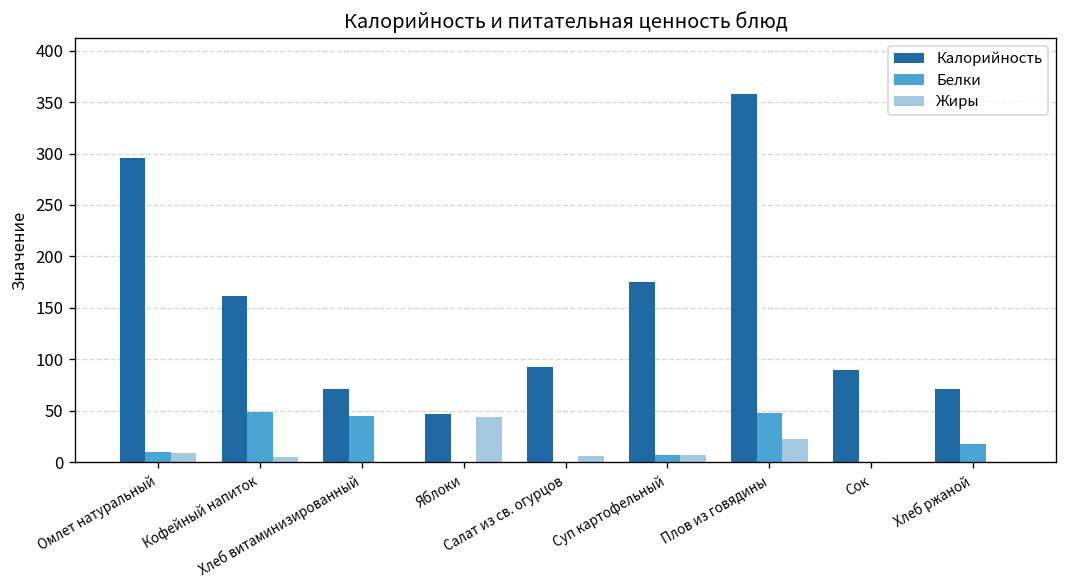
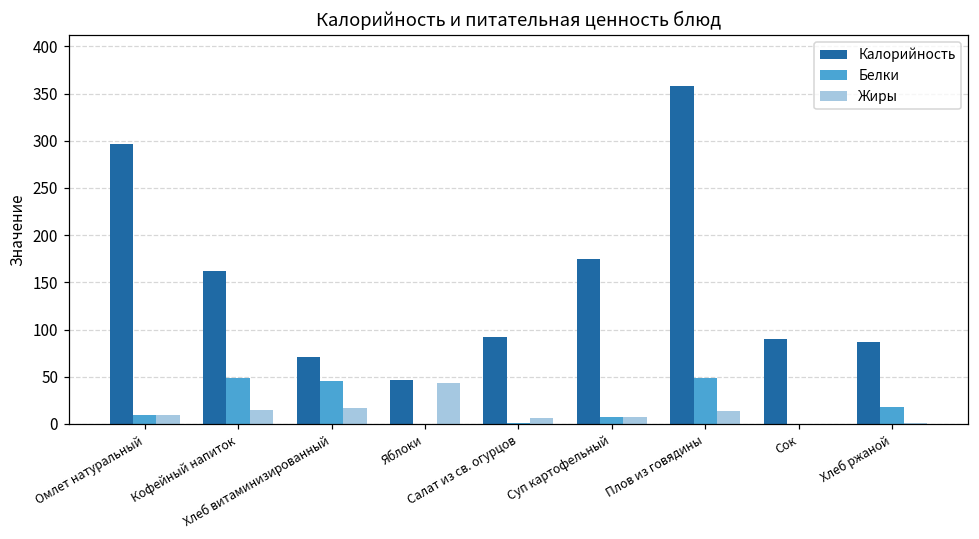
  {
    "Калорийность": {
      "Омлет натуральный": 300,
      "Кофейный напиток": 160,
      "Хлеб витаминизированный": 70,
      "Яблоки": 50,
      "Салат из св. огурцов": 90,
      "Суп картофельный": 180,
      "Плов из говядины": 360,
      "Сок": 90,
-     "Хлеб ржаной": 70
+     "Хлеб ржаной": 90
    },
    "Белки": {
      "Омлет натуральный": 10,
      "Кофейный напиток": 50,
      "Хлеб витаминизированный": 50,
      "Суп картофельный": 10,
      "Плов из говядины": 50,
      "Сок": 0,
      "Хлеб ржаной": 20
    },
    "Жиры": {
      "Омлет натуральный": 10,
-     "Кофейный напиток": 10,
-     "Хлеб витаминизированный": 0,
+     "Кофейный напиток": 20,
+     "Хлеб витаминизированный": 20,
      "Яблоки": 40,
      "Салат из св. огурцов": 10,
      "Суп картофельный": 10,
-     "Плов из говядины": 20,
+     "Плов из говядины": 10,
      "Сок": 0
    }
  }
